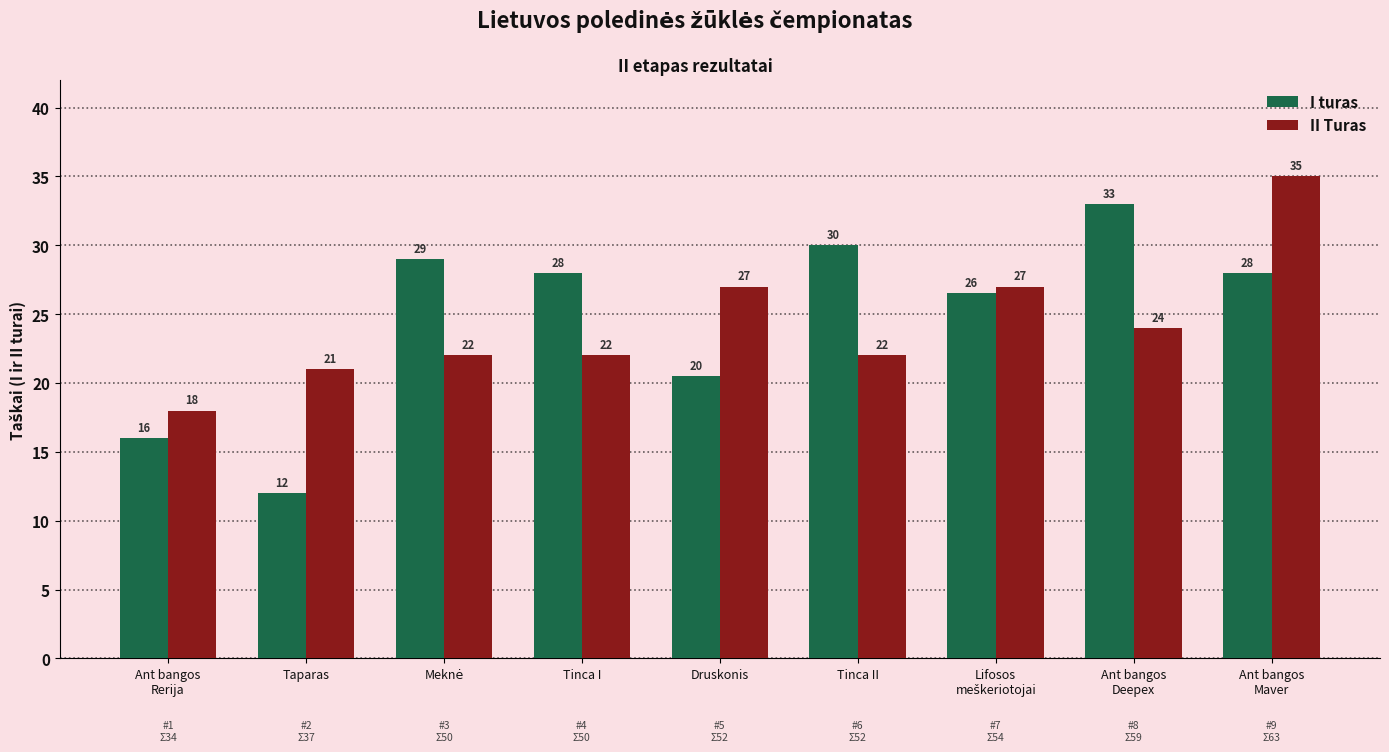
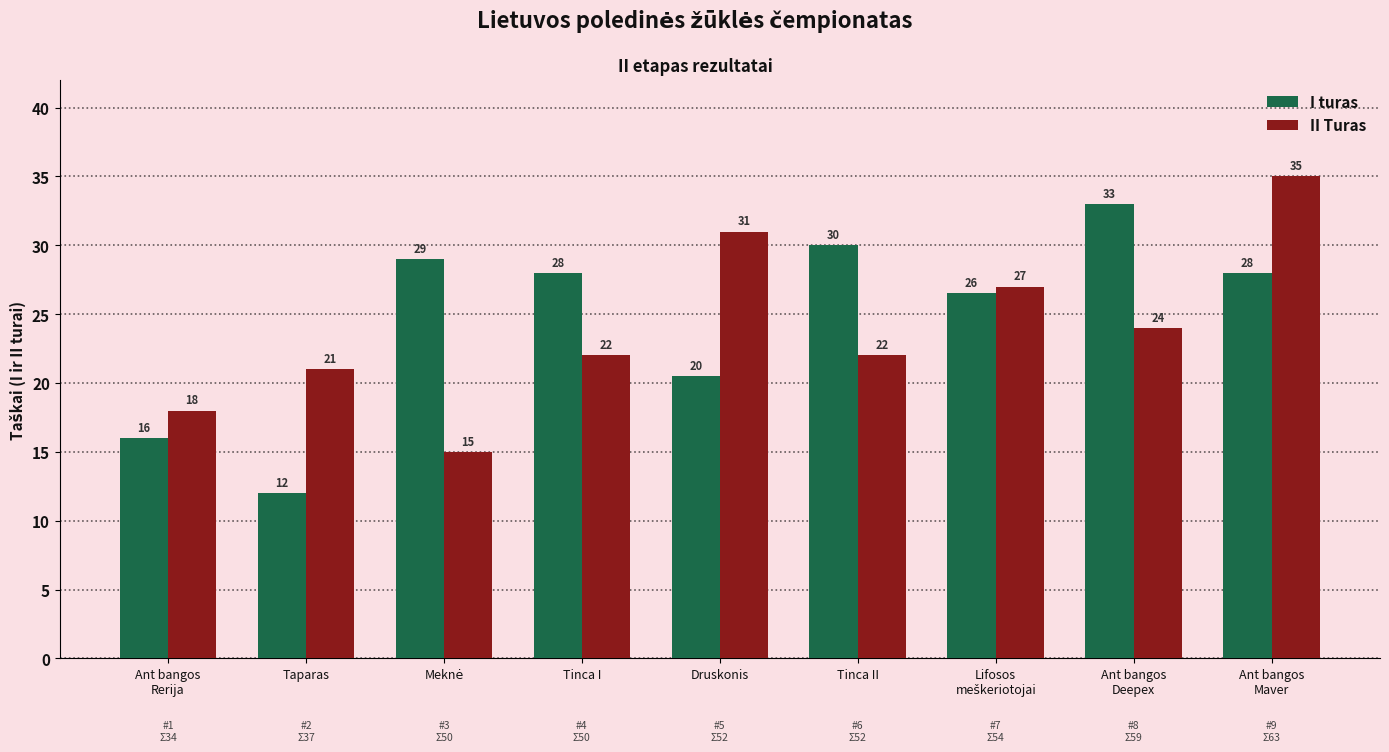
  {
    "I turas": {
      "Ant bangos Rerija": 16,
      "Taparas": 12,
      "Meknė": 29,
      "Tinca I": 28,
      "Druskonis": 20,
      "Tinca II": 30,
      "Lifosos meškeriotojai": 26,
      "Ant bangos Deepex": 33,
      "Ant bangos Maver": 28
    },
    "II Turas": {
      "Ant bangos Rerija": 18,
      "Taparas": 21,
-     "Meknė": 22,
+     "Meknė": 15,
      "Tinca I": 22,
-     "Druskonis": 27,
+     "Druskonis": 31,
      "Tinca II": 22,
      "Lifosos meškeriotojai": 27,
      "Ant bangos Deepex": 24,
      "Ant bangos Maver": 35
    }
  }
